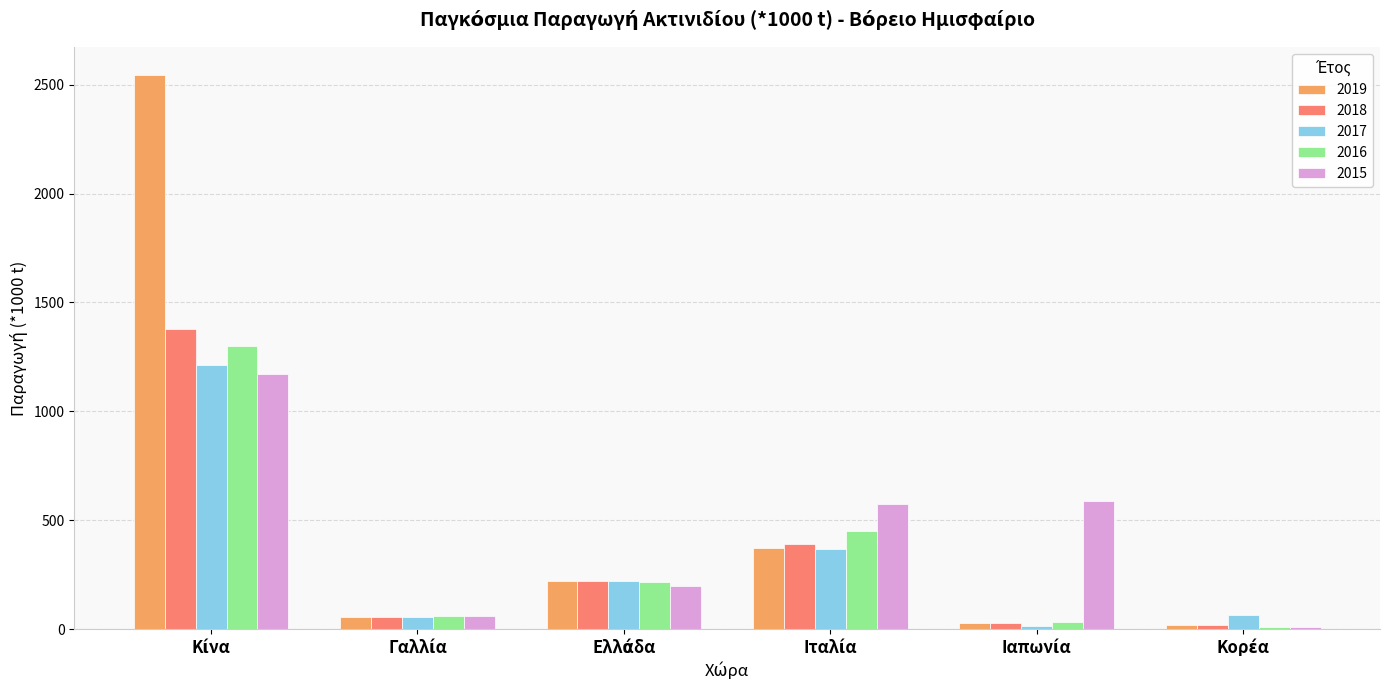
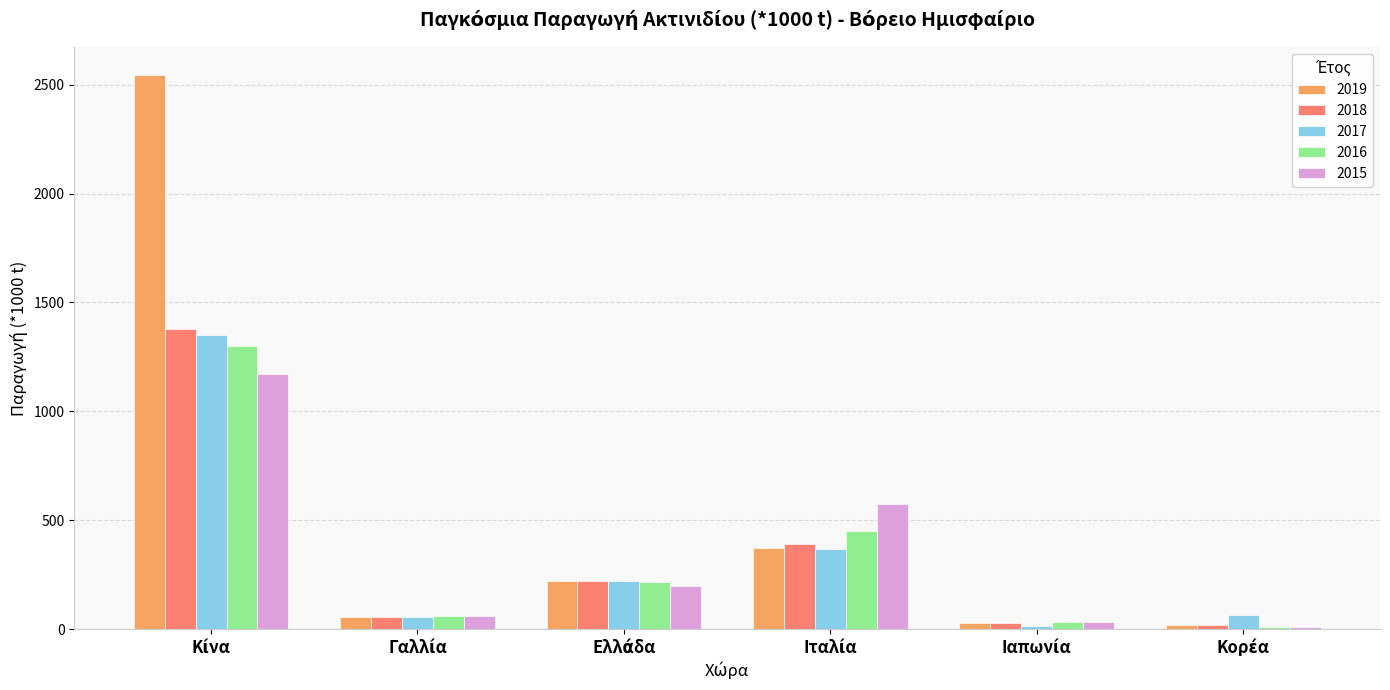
  {
    "2017": {
-     "Κίνα": 1220,
+     "Κίνα": 1350,
      "Γαλλία": 60,
      "Ελλάδα": 220,
      "Ιταλία": 370,
      "Ιαπωνία": 20,
      "Κορέα": 60
    },
    "2016": {
      "Κίνα": 1300,
      "Γαλλία": 60,
      "Ελλάδα": 220,
      "Ιταλία": 450,
      "Ιαπωνία": 30
    },
    "2015": {
      "Κίνα": 1170,
      "Γαλλία": 60,
      "Ελλάδα": 200,
      "Ιταλία": 580,
-     "Ιαπωνία": 590
+     "Ιαπωνία": 30
    }
  }
